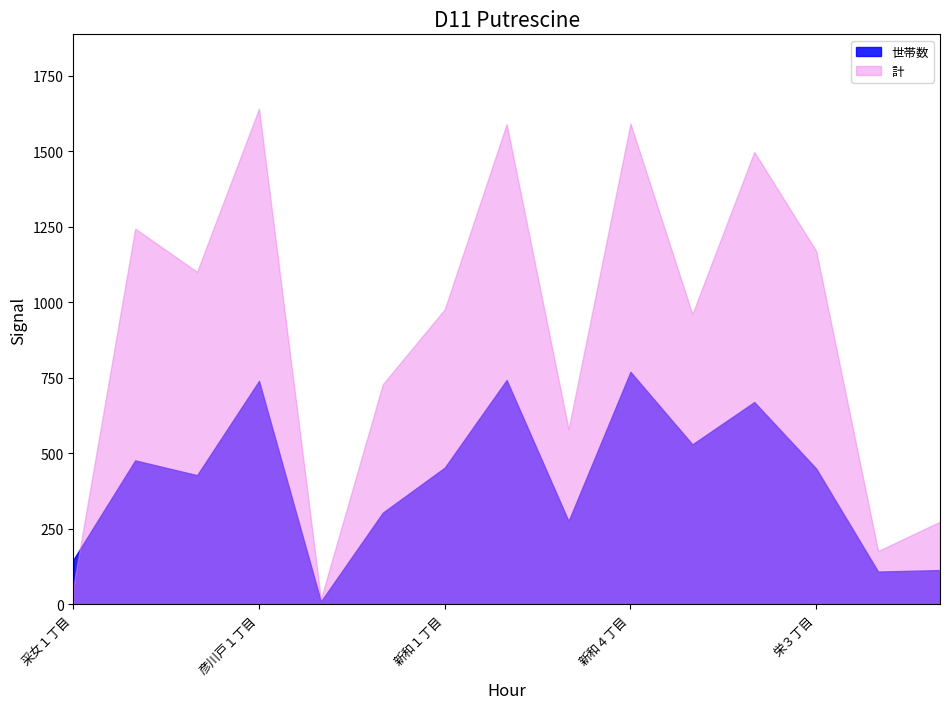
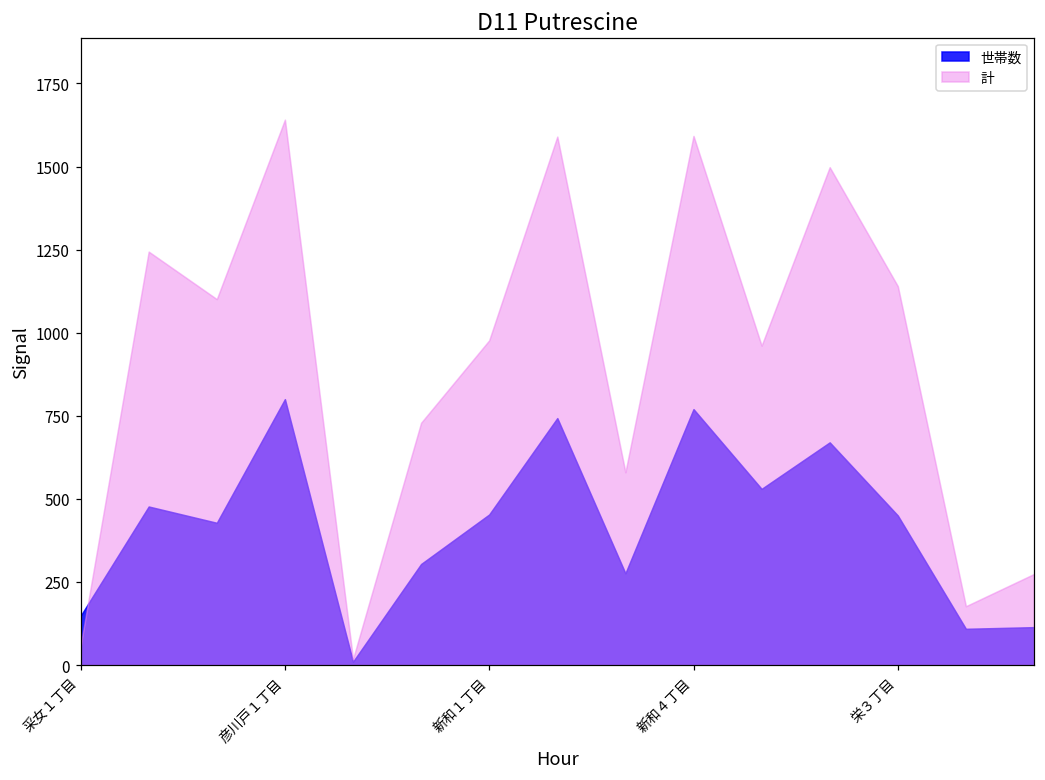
  {
    "世帯数": {
      "采女１丁目": 150,
-     "彦川戸１丁目": 740,
+     "彦川戸１丁目": 800,
      "新和１丁目": 450,
      "新和４丁目": 770,
      "栄３丁目": 450
    },
    "計": {
      "采女１丁目": 60,
      "彦川戸１丁目": 1640,
      "新和１丁目": 980,
      "新和４丁目": 1590,
-     "栄３丁目": 1170
+     "栄３丁目": 1140
    }
  }
